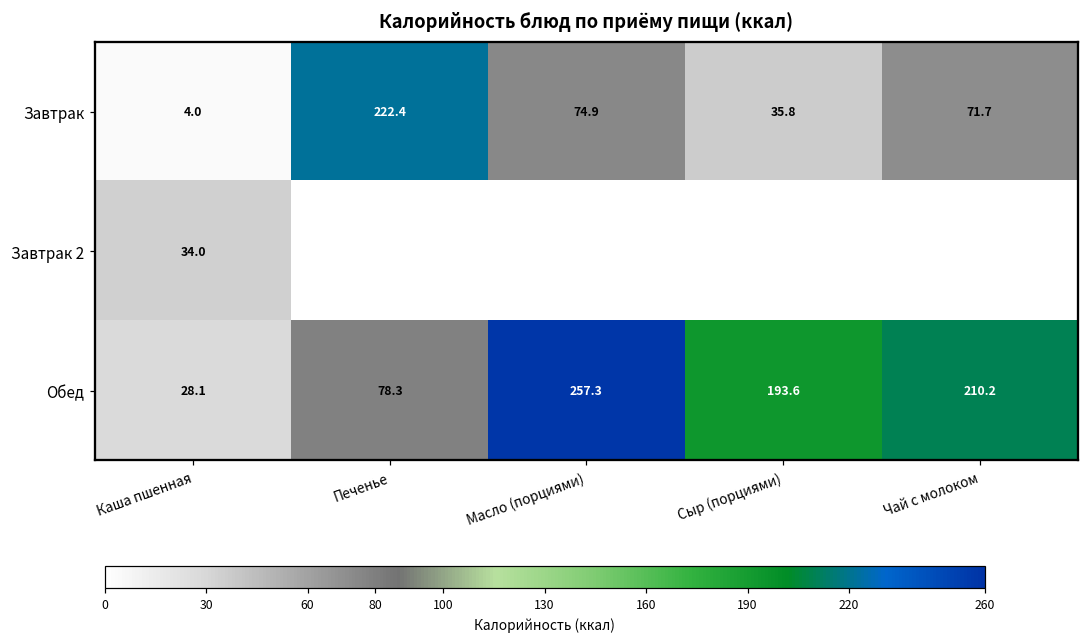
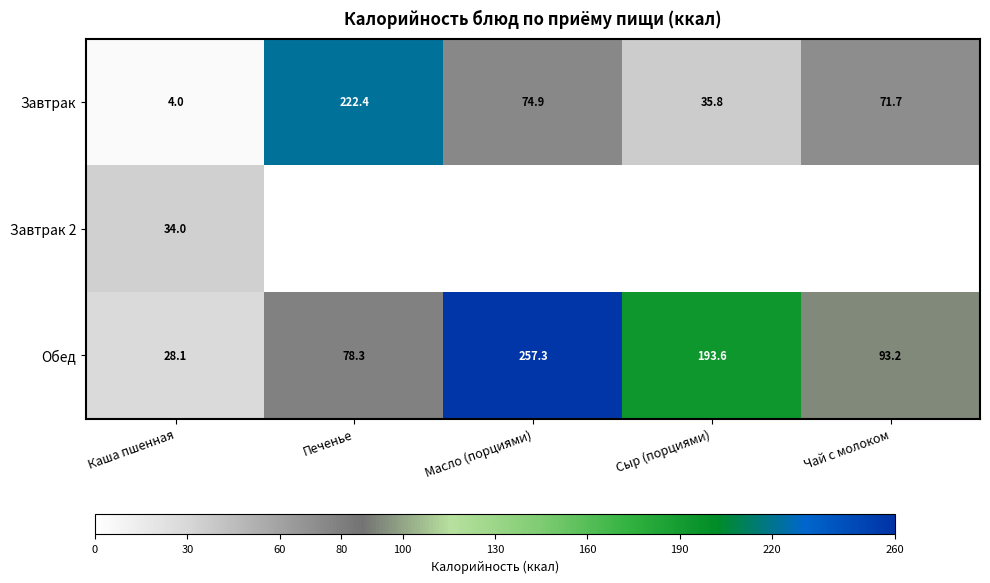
  {
    "Завтрак": {
      "Каша пшенная": 4.0,
      "Печенье": 222.4,
      "Масло (порциями)": 74.9,
      "Сыр (порциями)": 35.8,
      "Чай с молоком": 71.7
    },
    "Завтрак 2": {
      "Каша пшенная": 34.0
    },
    "Обед": {
      "Каша пшенная": 28.1,
      "Печенье": 78.3,
      "Масло (порциями)": 257.3,
      "Сыр (порциями)": 193.6,
-     "Чай с молоком": 210.2
+     "Чай с молоком": 93.2
    }
  }
